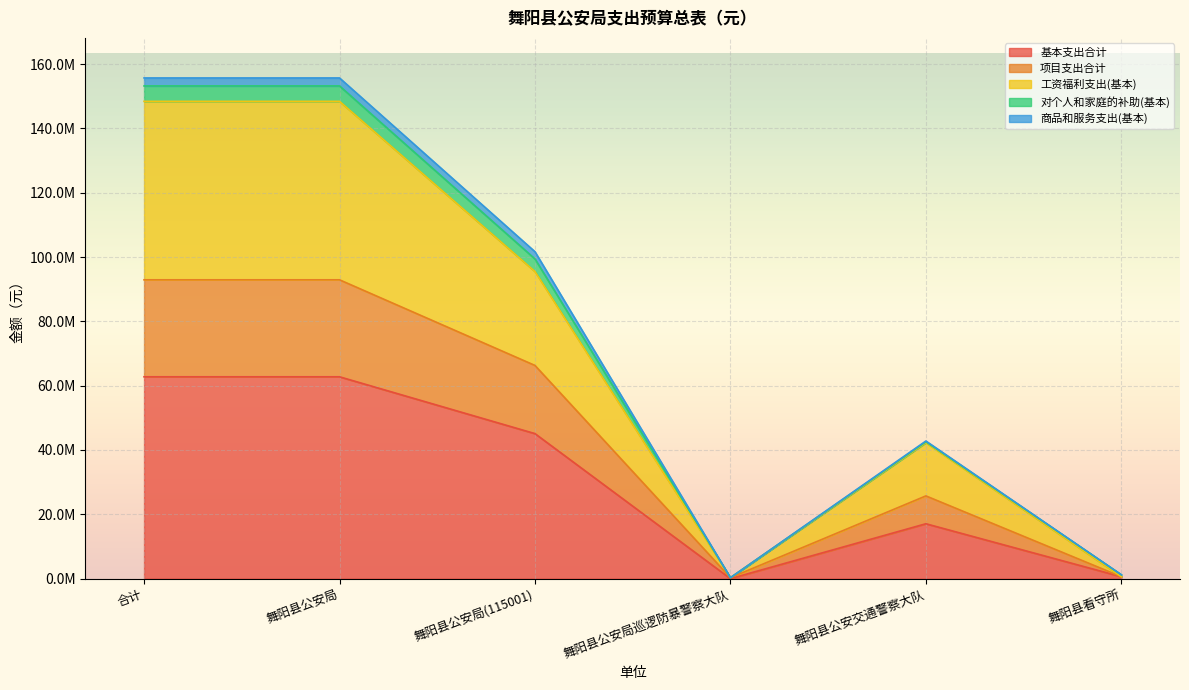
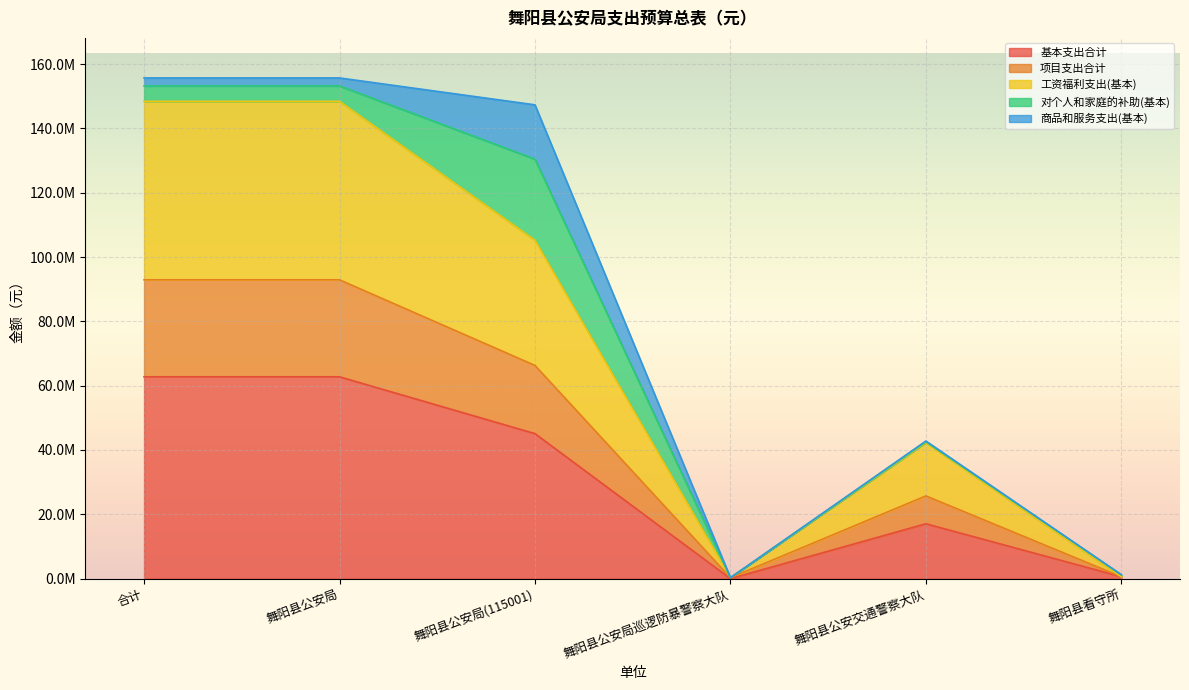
  {
    "工资福利支出(基本)": {
      "合计": 55000000,
      "舞阳县公安局": 55000000,
-     "舞阳县公安局(115001)": 29000000
+     "舞阳县公安局(115001)": 39000000
    },
    "对个人和家庭的补助(基本)": {
      "合计": 5000000,
      "舞阳县公安局": 5000000,
-     "舞阳县公安局(115001)": 4000000
+     "舞阳县公安局(115001)": 25000000
    },
    "商品和服务支出(基本)": {
      "合计": 2000000,
      "舞阳县公安局": 2000000,
-     "舞阳县公安局(115001)": 2000000
+     "舞阳县公安局(115001)": 17000000
    }
  }
